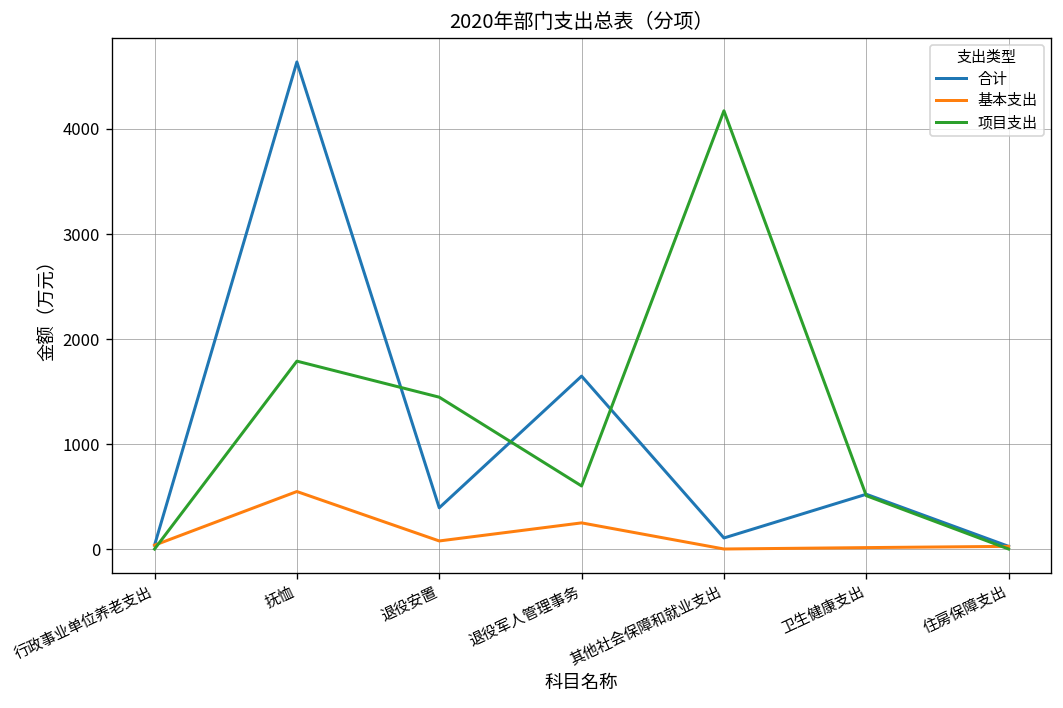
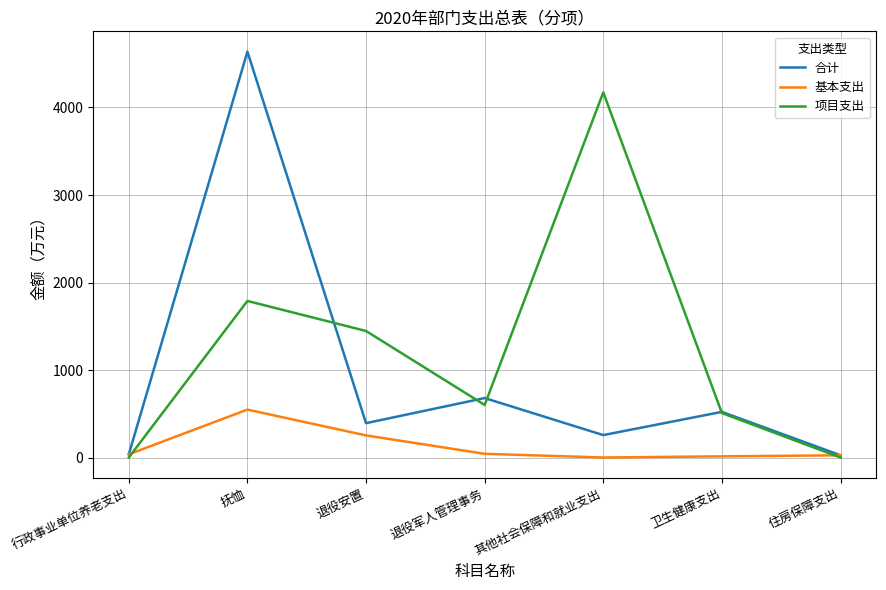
  {
    "合计": {
      "抚恤": 4600,
      "退役安置": 400,
-     "退役军人管理事务": 1600,
-     "其他社会保障和就业支出": 100
+     "退役军人管理事务": 700,
+     "其他社会保障和就业支出": 300
    },
    "基本支出": {
      "抚恤": 500,
-     "退役安置": 100,
-     "退役军人管理事务": 200,
+     "退役安置": 300,
+     "退役军人管理事务": 0,
      "其他社会保障和就业支出": 0,
      "卫生健康支出": 0
    },
    "项目支出": {
      "行政事业单位养老支出": 0,
      "抚恤": 1800,
      "退役安置": 1400,
      "退役军人管理事务": 600,
      "其他社会保障和就业支出": 4200
    }
  }
